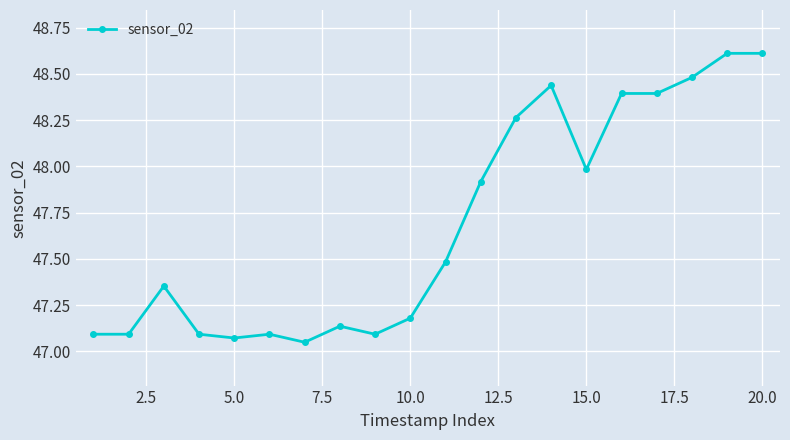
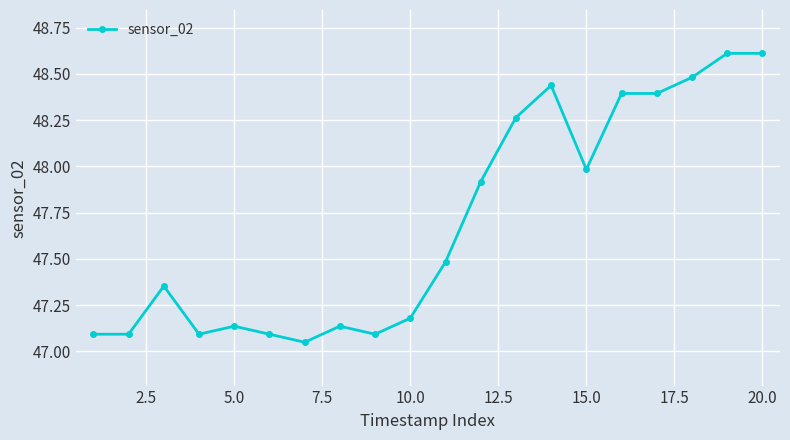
  {
-   "5.0": 47.07,
+   "5.0": 47.14,
    "10.0": 47.18,
    "15.0": 47.98,
    "20.0": 48.61
  }
